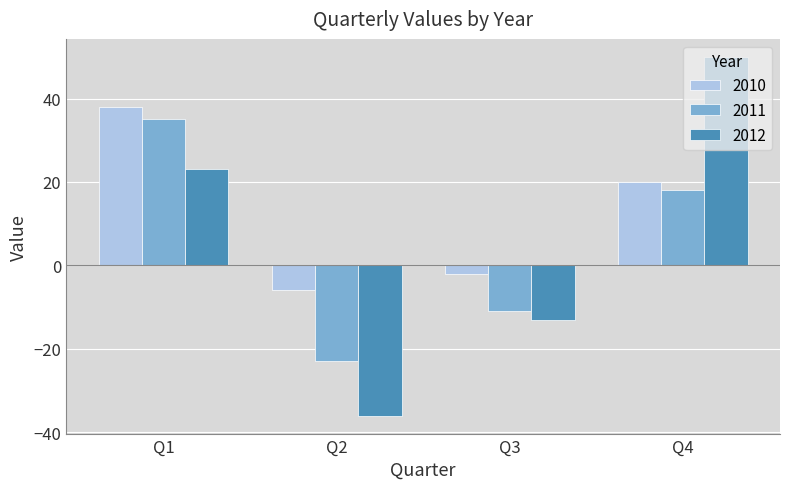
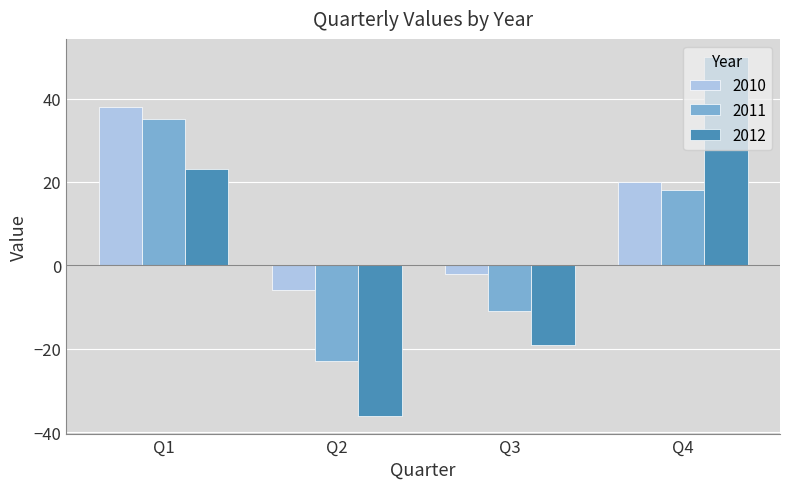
  {
    "2012": {
      "Q1": 23,
      "Q2": -36,
-     "Q3": -13
+     "Q3": -19
    }
  }
